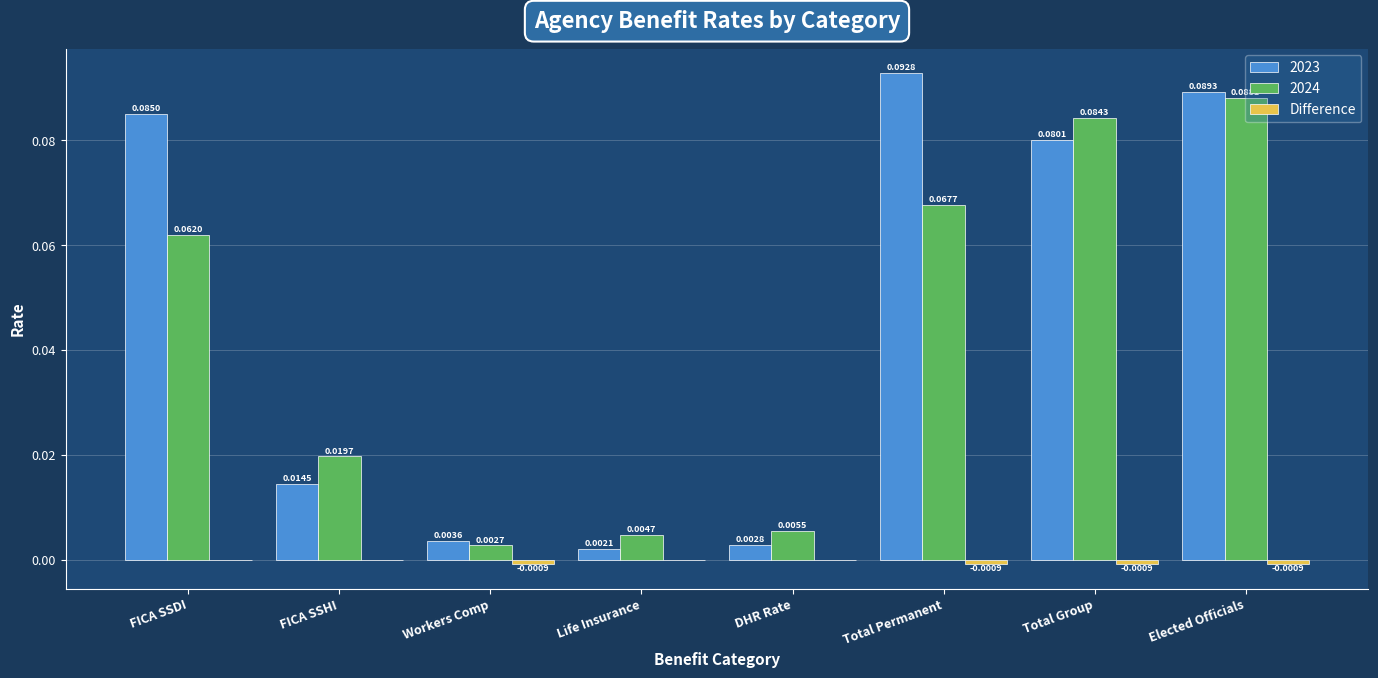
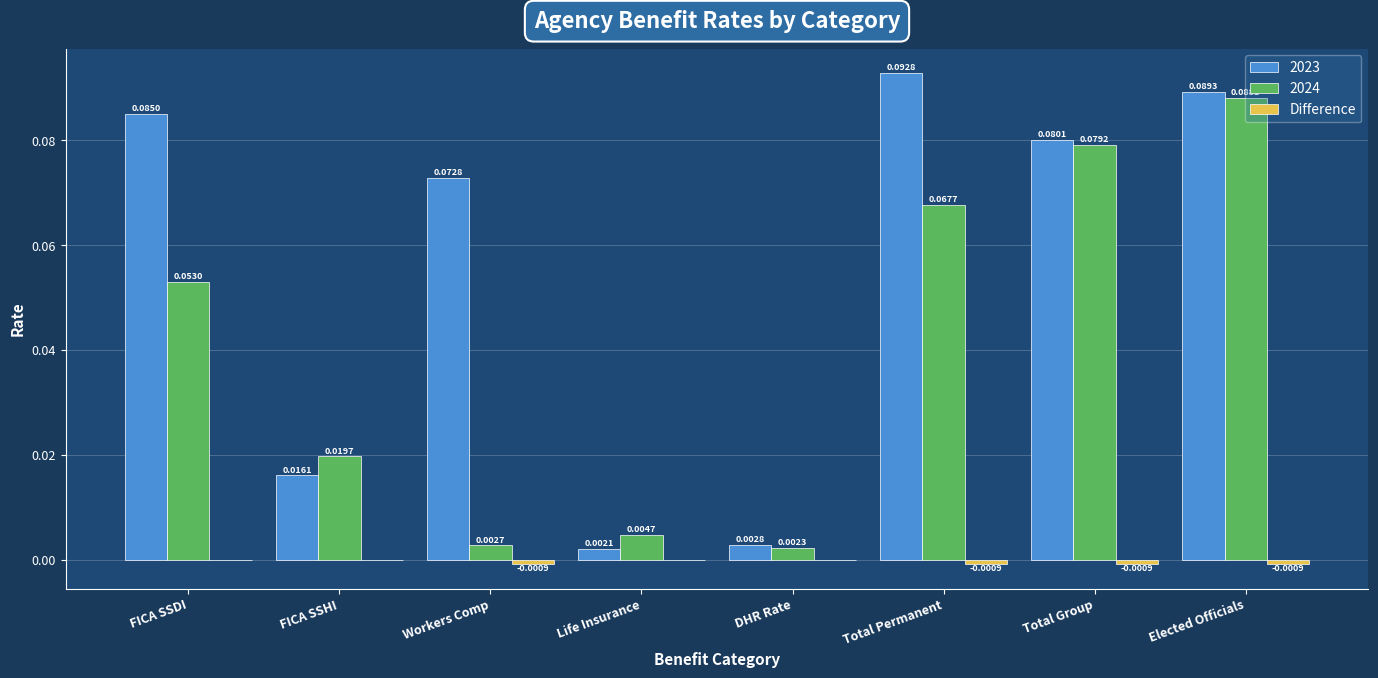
  {
    "2023": {
      "FICA SSDI": 0.0850,
-     "FICA SSHI": 0.0145,
-     "Workers Comp": 0.0036,
+     "FICA SSHI": 0.0161,
+     "Workers Comp": 0.0728,
      "Life Insurance": 0.0021,
      "DHR Rate": 0.0028,
      "Total Permanent": 0.0928,
      "Total Group": 0.0801,
      "Elected Officials": 0.0893
    },
    "2024": {
-     "FICA SSDI": 0.0620,
+     "FICA SSDI": 0.0530,
      "FICA SSHI": 0.0197,
      "Workers Comp": 0.0027,
      "Life Insurance": 0.0047,
-     "DHR Rate": 0.0055,
+     "DHR Rate": 0.0023,
      "Total Permanent": 0.0677,
-     "Total Group": 0.0843
+     "Total Group": 0.0792
    },
    "Difference": {
      "Workers Comp": -0.0009,
      "Total Permanent": -0.0009,
      "Total Group": -0.0009,
      "Elected Officials": -0.0009
    }
  }
